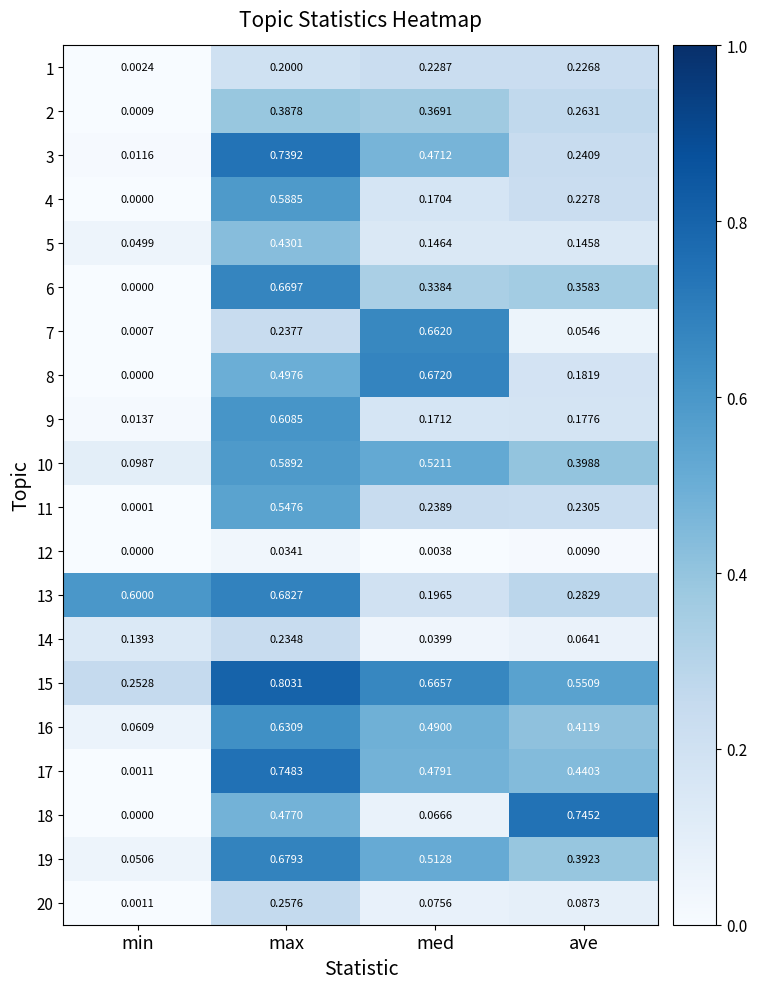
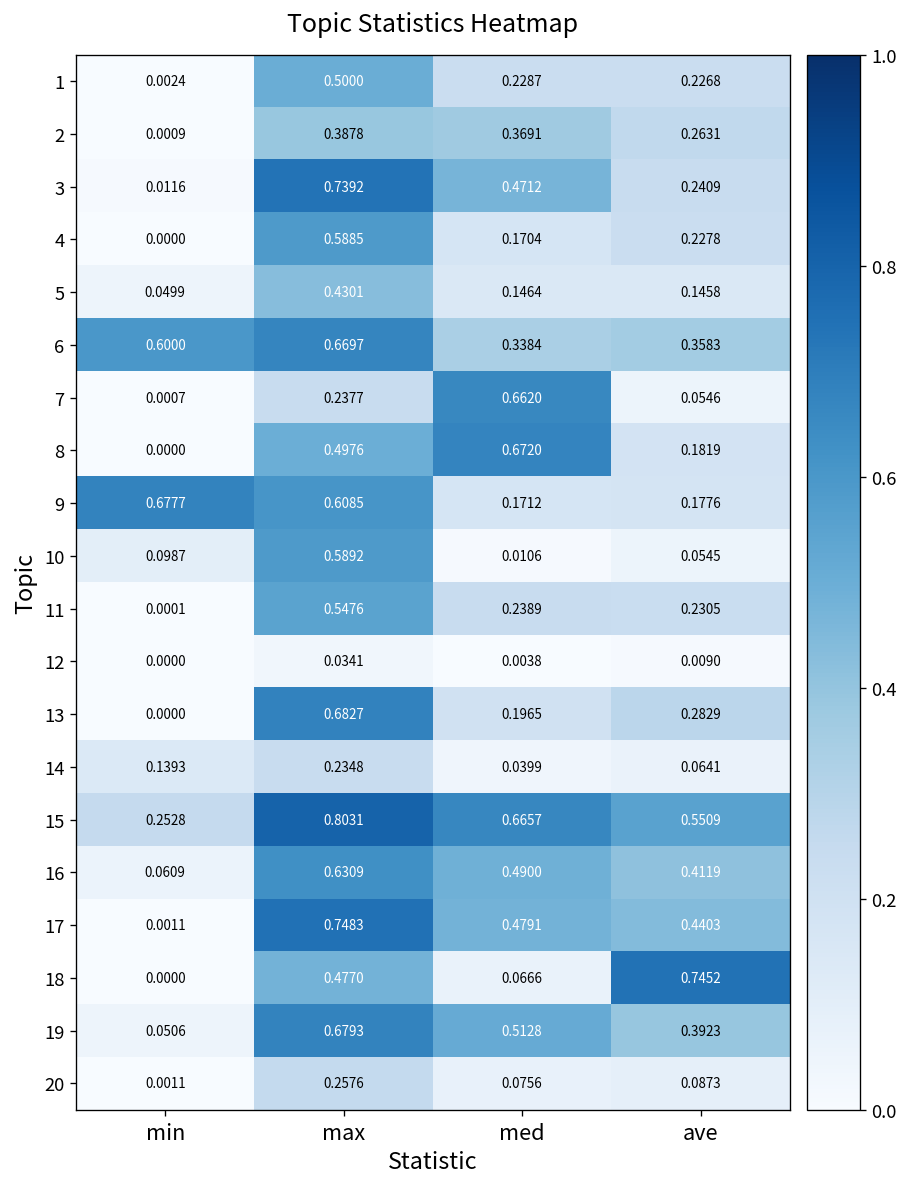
  {
    "1": {
      "min": 0.0024,
-     "max": 0.2000,
+     "max": 0.5000,
      "med": 0.2287,
      "ave": 0.2268
    },
    "2": {
      "min": 0.0009,
      "max": 0.3878,
      "med": 0.3691,
      "ave": 0.2631
    },
    "3": {
      "min": 0.0116,
      "max": 0.7392,
      "med": 0.4712,
      "ave": 0.2409
    },
    "4": {
      "min": 0.0000,
      "max": 0.5885,
      "med": 0.1704,
      "ave": 0.2278
    },
    "5": {
      "min": 0.0499,
      "max": 0.4301,
      "med": 0.1464,
      "ave": 0.1458
    },
    "6": {
-     "min": 0.0000,
+     "min": 0.6000,
      "max": 0.6697,
      "med": 0.3384,
      "ave": 0.3583
    },
    "7": {
      "min": 0.0007,
      "max": 0.2377,
      "med": 0.6620,
      "ave": 0.0546
    },
    "8": {
      "min": 0.0000,
      "max": 0.4976,
      "med": 0.6720,
      "ave": 0.1819
    },
    "9": {
-     "min": 0.0137,
+     "min": 0.6777,
      "max": 0.6085,
      "med": 0.1712,
      "ave": 0.1776
    },
    "10": {
      "min": 0.0987,
      "max": 0.5892,
-     "med": 0.5211,
-     "ave": 0.3988
+     "med": 0.0106,
+     "ave": 0.0545
    },
    "11": {
      "min": 0.0001,
      "max": 0.5476,
      "med": 0.2389,
      "ave": 0.2305
    },
    "12": {
      "min": 0.0000,
      "max": 0.0341,
      "med": 0.0038,
      "ave": 0.0090
    },
    "13": {
-     "min": 0.6000,
+     "min": 0.0000,
      "max": 0.6827,
      "med": 0.1965,
      "ave": 0.2829
    },
    "14": {
      "min": 0.1393,
      "max": 0.2348,
      "med": 0.0399,
      "ave": 0.0641
    },
    "15": {
      "min": 0.2528,
      "max": 0.8031,
      "med": 0.6657,
      "ave": 0.5509
    },
    "16": {
      "min": 0.0609,
      "max": 0.6309,
      "med": 0.4900,
      "ave": 0.4119
    },
    "17": {
      "min": 0.0011,
      "max": 0.7483,
      "med": 0.4791,
      "ave": 0.4403
    },
    "18": {
      "min": 0.0000,
      "max": 0.4770,
      "med": 0.0666,
      "ave": 0.7452
    },
    "19": {
      "min": 0.0506,
      "max": 0.6793,
      "med": 0.5128,
      "ave": 0.3923
    },
    "20": {
      "min": 0.0011,
      "max": 0.2576,
      "med": 0.0756,
      "ave": 0.0873
    }
  }
